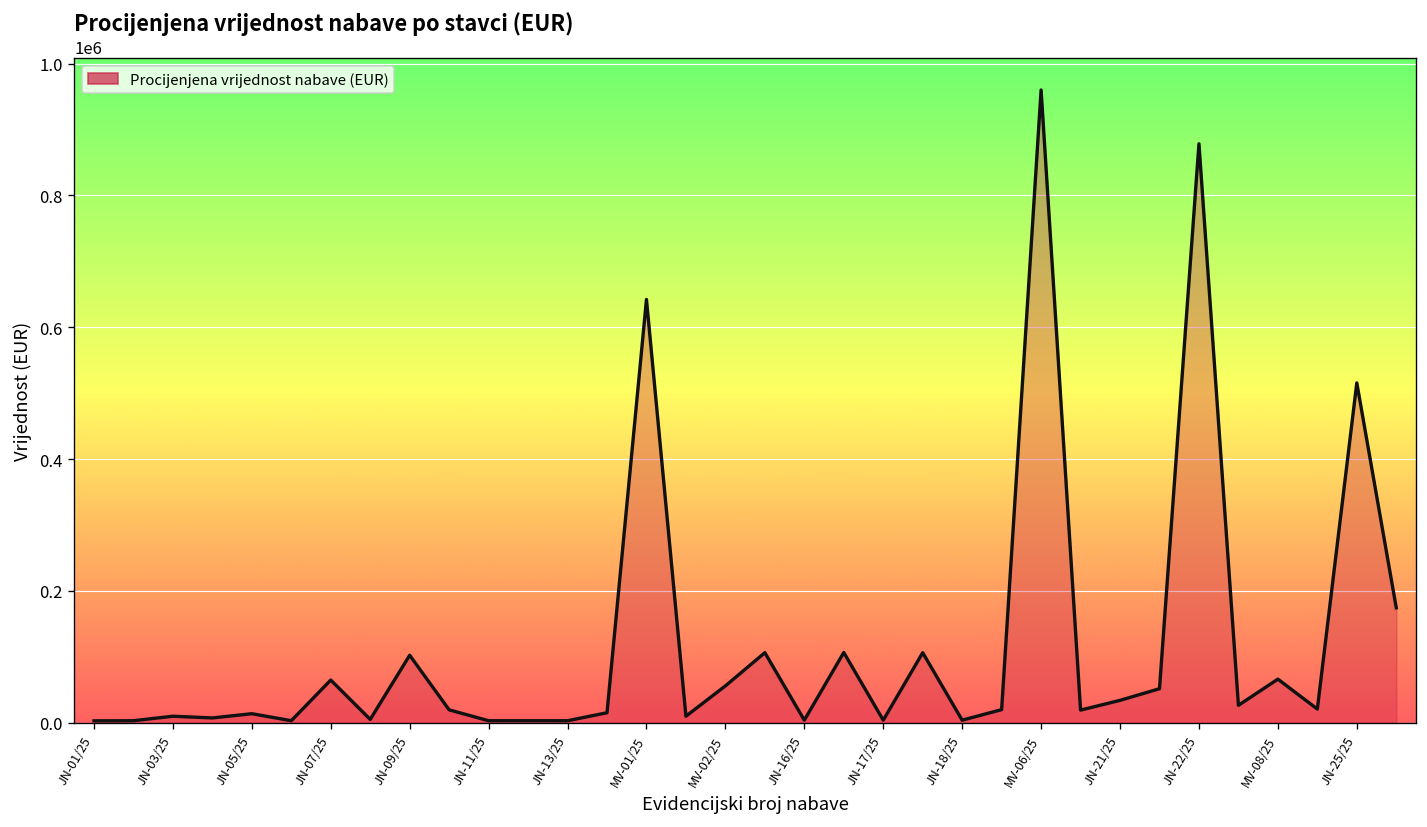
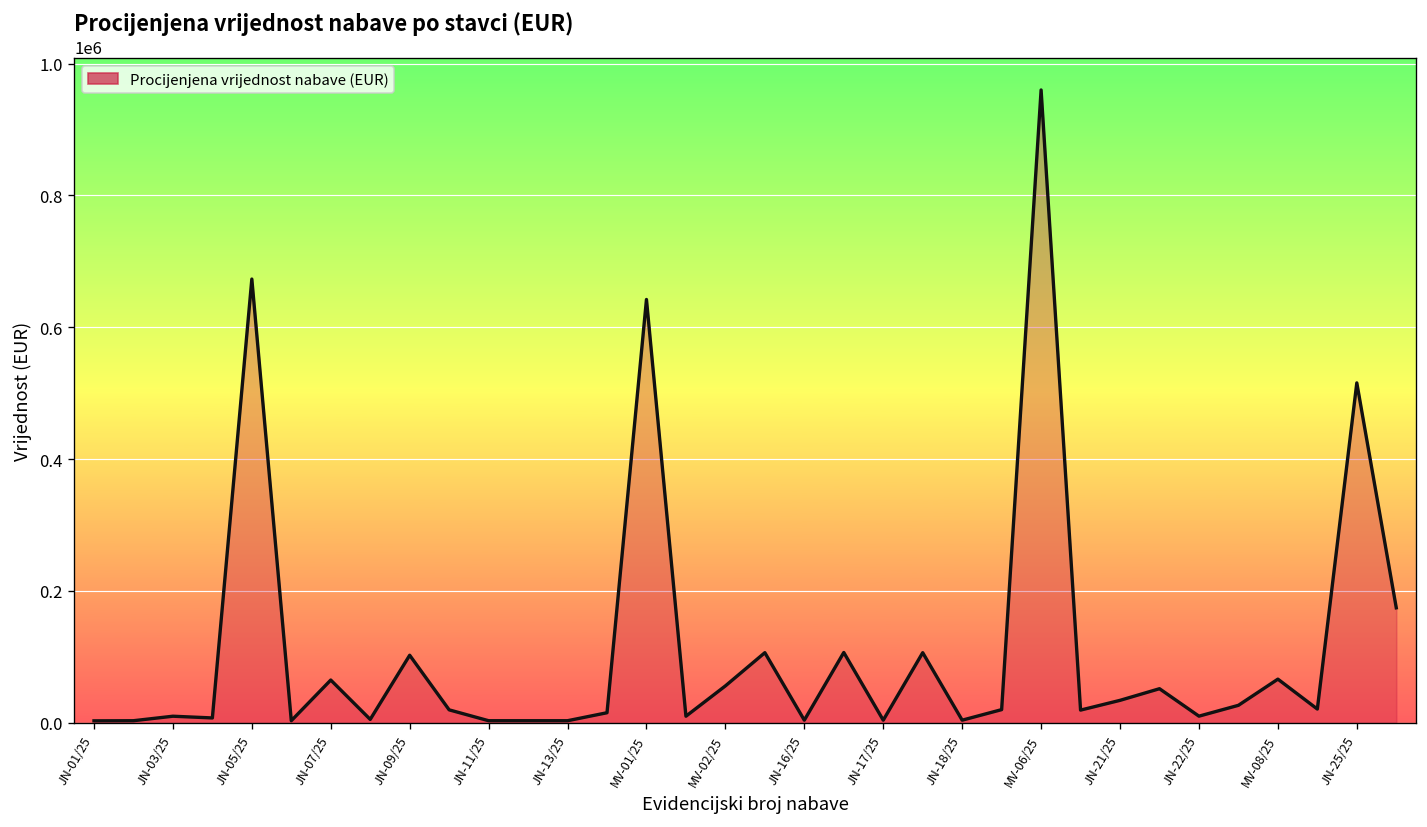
  {
    "JN-01/25": 0,
    "JN-03/25": 10000,
-   "JN-05/25": 10000,
+   "JN-05/25": 670000,
    "JN-07/25": 60000,
    "JN-09/25": 100000,
    "JN-11/25": 0,
    "JN-13/25": 0,
    "MV-01/25": 640000,
    "MV-02/25": 60000,
    "JN-16/25": 0,
    "JN-17/25": 0,
    "JN-18/25": 0,
    "MV-06/25": 960000,
    "JN-21/25": 30000,
-   "JN-22/25": 880000,
+   "JN-22/25": 10000,
    "MV-08/25": 70000,
    "JN-25/25": 520000
  }
